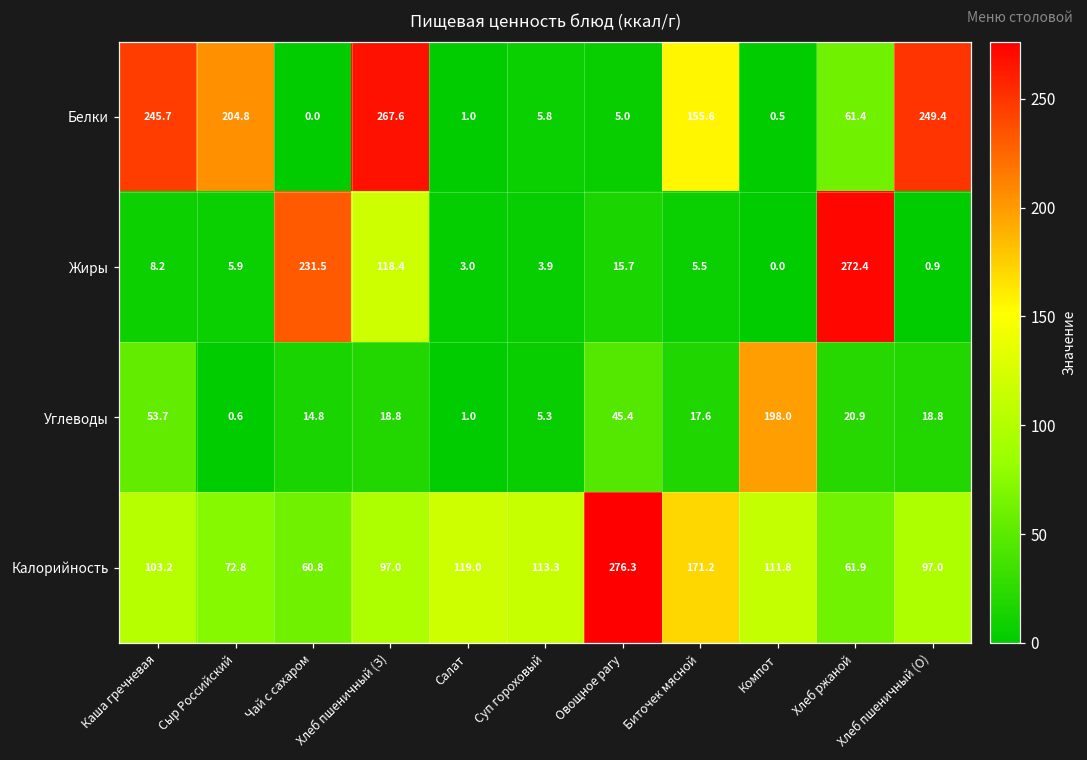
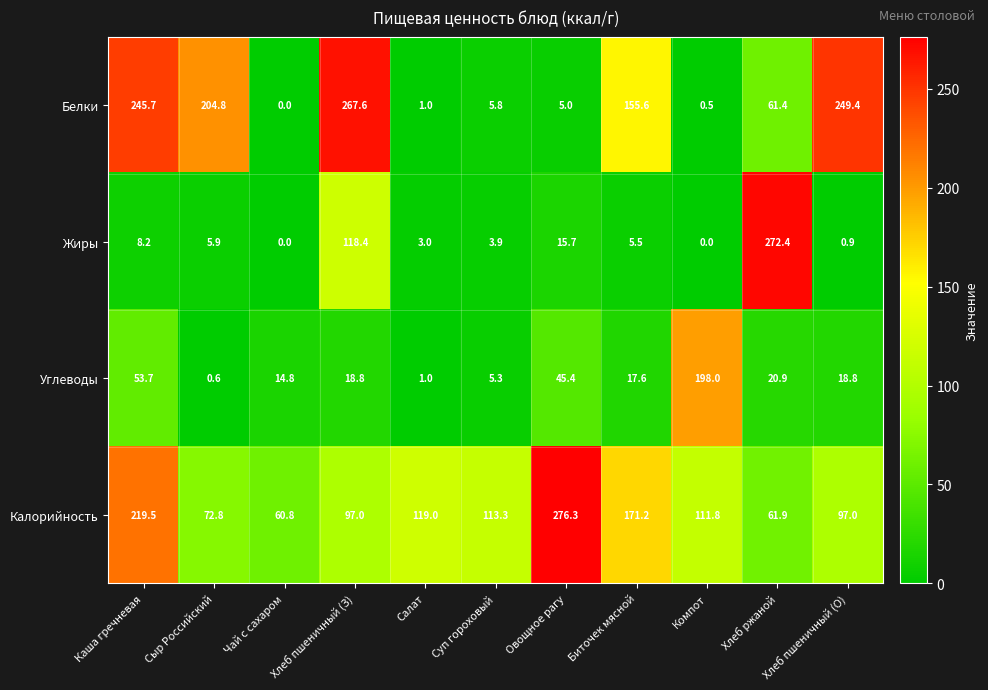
  {
    "Белки": {
      "Каша гречневая": 245.7,
      "Сыр Российский": 204.8,
      "Чай с сахаром": 0.0,
      "Хлеб пшеничный (З)": 267.6,
      "Салат": 1.0,
      "Суп гороховый": 5.8,
      "Овощное рагу": 5.0,
      "Биточек мясной": 155.6,
      "Компот": 0.5,
      "Хлеб ржаной": 61.4,
      "Хлеб пшеничный (О)": 249.4
    },
    "Жиры": {
      "Каша гречневая": 8.2,
      "Сыр Российский": 5.9,
-     "Чай с сахаром": 231.5,
+     "Чай с сахаром": 0.0,
      "Хлеб пшеничный (З)": 118.4,
      "Салат": 3.0,
      "Суп гороховый": 3.9,
      "Овощное рагу": 15.7,
      "Биточек мясной": 5.5,
      "Компот": 0.0,
      "Хлеб ржаной": 272.4,
      "Хлеб пшеничный (О)": 0.9
    },
    "Углеводы": {
      "Каша гречневая": 53.7,
      "Сыр Российский": 0.6,
      "Чай с сахаром": 14.8,
      "Хлеб пшеничный (З)": 18.8,
      "Салат": 1.0,
      "Суп гороховый": 5.3,
      "Овощное рагу": 45.4,
      "Биточек мясной": 17.6,
      "Компот": 198.0,
      "Хлеб ржаной": 20.9,
      "Хлеб пшеничный (О)": 18.8
    },
    "Калорийность": {
-     "Каша гречневая": 103.2,
+     "Каша гречневая": 219.5,
      "Сыр Российский": 72.8,
      "Чай с сахаром": 60.8,
      "Хлеб пшеничный (З)": 97.0,
      "Салат": 119.0,
      "Суп гороховый": 113.3,
      "Овощное рагу": 276.3,
      "Биточек мясной": 171.2,
      "Компот": 111.8,
      "Хлеб ржаной": 61.9,
      "Хлеб пшеничный (О)": 97.0
    }
  }
